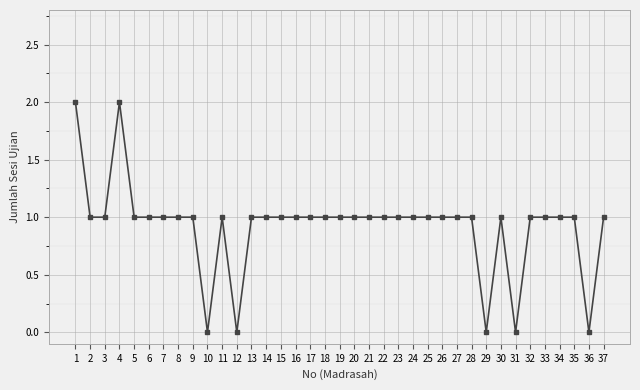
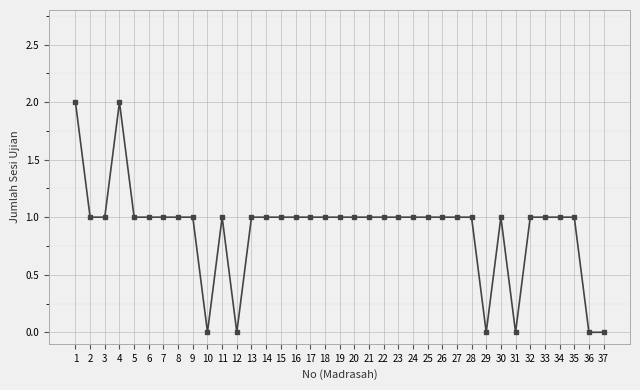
  {
    "1": 2,
    "2": 1,
    "3": 1,
    "4": 2,
    "5": 1,
    "6": 1,
    "7": 1,
    "8": 1,
    "9": 1,
    "10": 0,
    "11": 1,
    "12": 0,
    "13": 1,
    "14": 1,
    "15": 1,
    "16": 1,
    "17": 1,
    "18": 1,
    "19": 1,
    "20": 1,
    "21": 1,
    "22": 1,
    "23": 1,
    "24": 1,
    "25": 1,
    "26": 1,
    "27": 1,
    "28": 1,
    "29": 0,
    "30": 1,
    "31": 0,
    "32": 1,
    "33": 1,
    "34": 1,
    "35": 1,
    "36": 0,
-   "37": 1
+   "37": 0
  }
